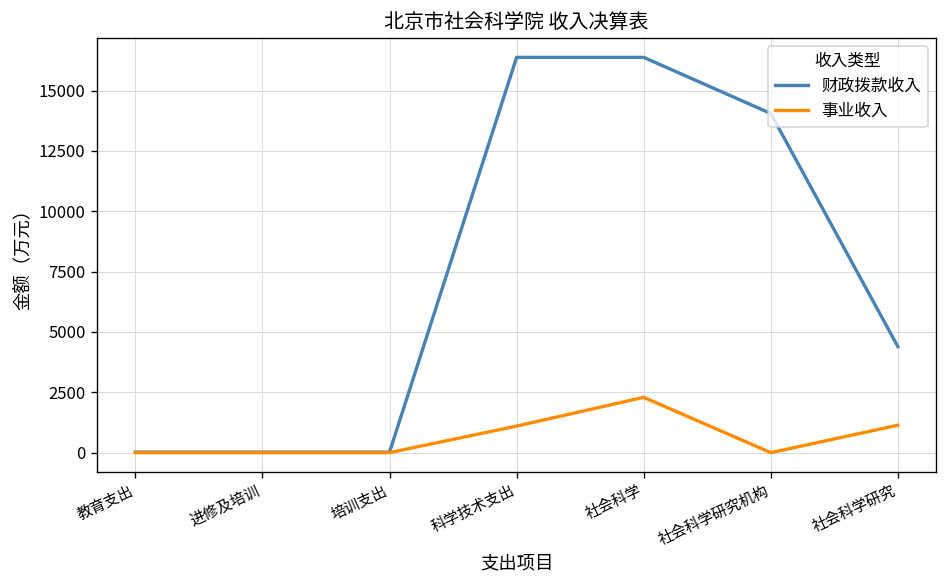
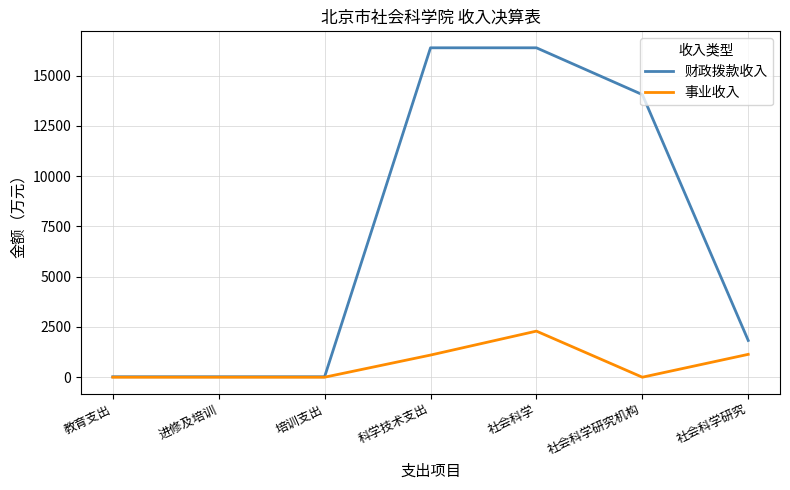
  {
    "财政拨款收入": {
      "科学技术支出": 16400,
      "社会科学": 16400,
-     "社会科学研究": 4400
+     "社会科学研究": 1800
    },
    "事业收入": {
      "科学技术支出": 1100,
      "社会科学": 2300,
      "社会科学研究机构": 0,
      "社会科学研究": 1100
    }
  }
